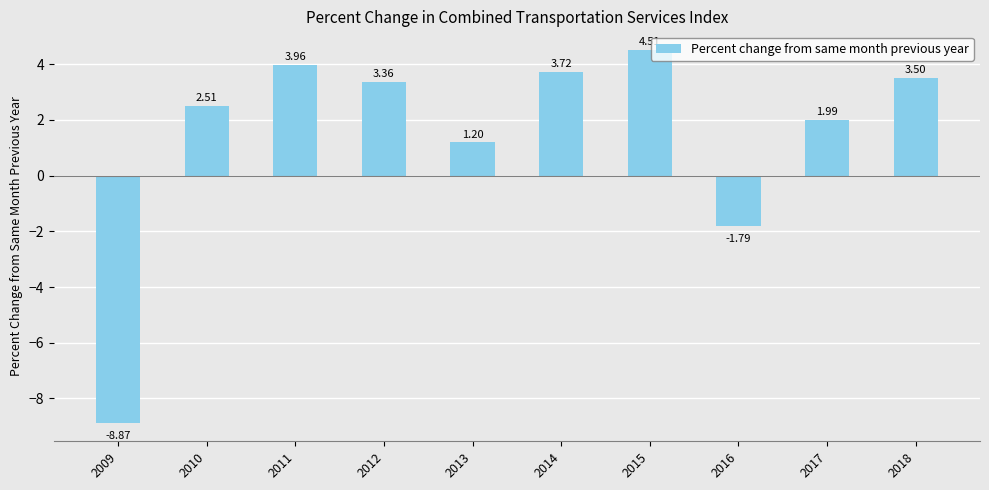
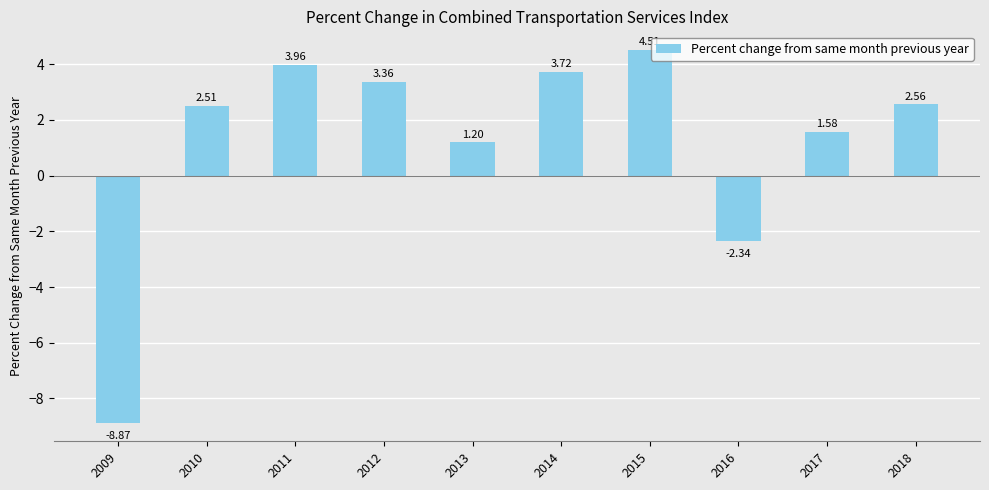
  {
    "2009": -8.87,
    "2010": 2.51,
    "2011": 3.96,
    "2012": 3.36,
    "2013": 1.20,
    "2014": 3.72,
-   "2016": -1.79,
-   "2017": 1.99,
-   "2018": 3.50
+   "2016": -2.34,
+   "2017": 1.58,
+   "2018": 2.56
  }
